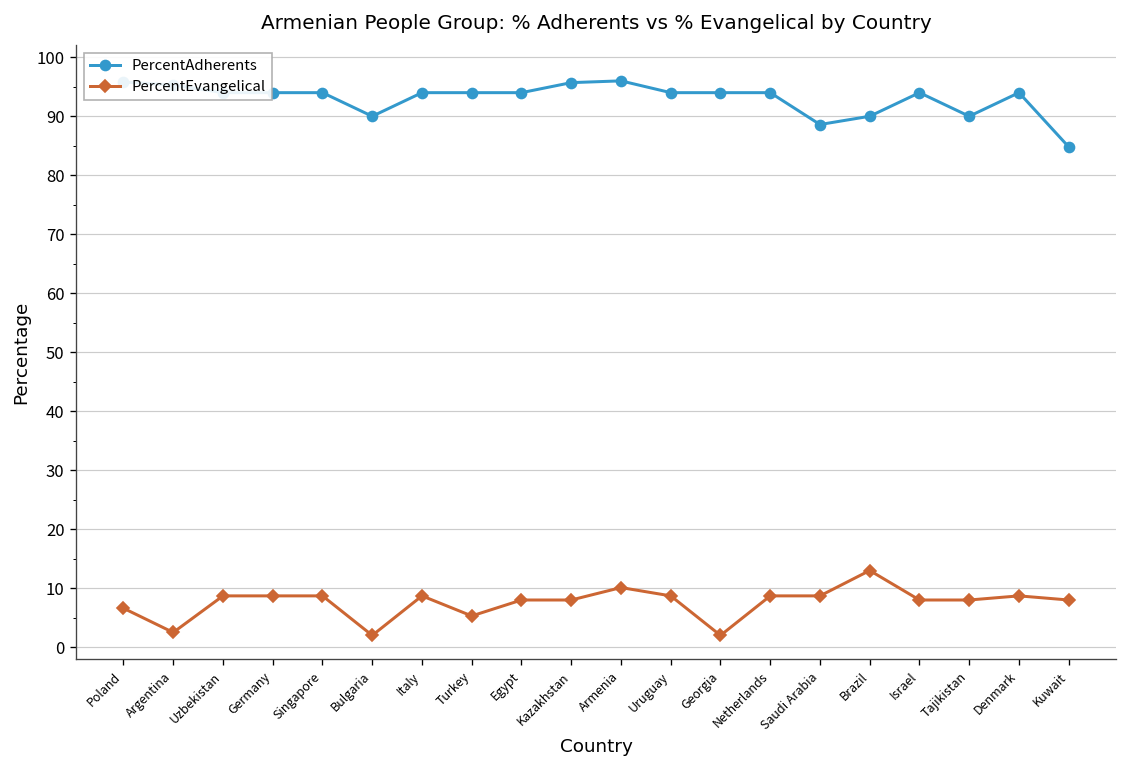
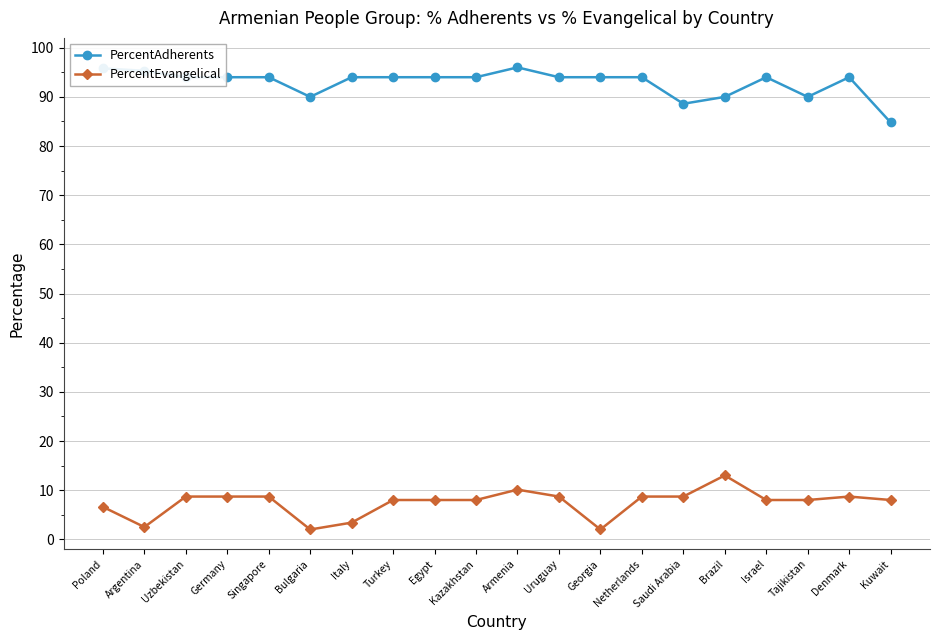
  {
    "PercentAdherents": {
      "Germany": 94,
      "Singapore": 94,
      "Bulgaria": 90,
      "Italy": 94,
      "Turkey": 94,
      "Egypt": 94,
-     "Kazakhstan": 96,
+     "Kazakhstan": 94,
      "Armenia": 96,
      "Uruguay": 94,
      "Georgia": 94,
      "Netherlands": 94,
      "Saudi Arabia": 89,
      "Brazil": 90,
      "Israel": 94,
      "Tajikistan": 90,
      "Denmark": 94,
      "Kuwait": 85
    },
    "PercentEvangelical": {
      "Poland": 7,
      "Argentina": 3,
      "Uzbekistan": 9,
      "Germany": 9,
      "Singapore": 9,
      "Bulgaria": 2,
-     "Italy": 9,
-     "Turkey": 5,
+     "Italy": 3,
+     "Turkey": 8,
      "Egypt": 8,
      "Kazakhstan": 8,
      "Armenia": 10,
      "Uruguay": 9,
      "Georgia": 2,
      "Netherlands": 9,
      "Saudi Arabia": 9,
      "Brazil": 13,
      "Israel": 8,
      "Tajikistan": 8,
      "Denmark": 9,
      "Kuwait": 8
    }
  }
